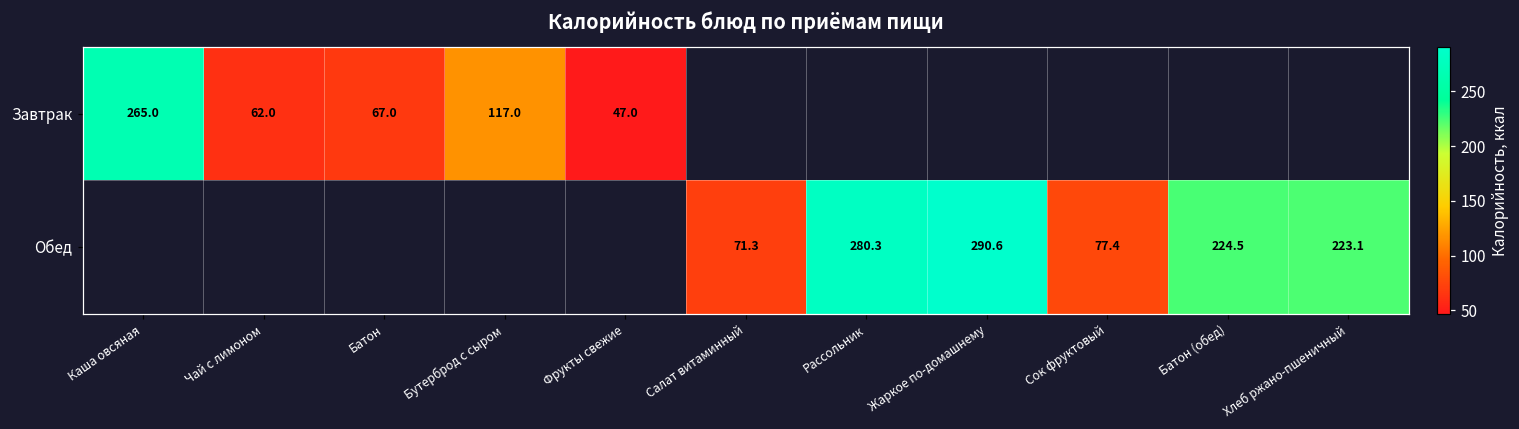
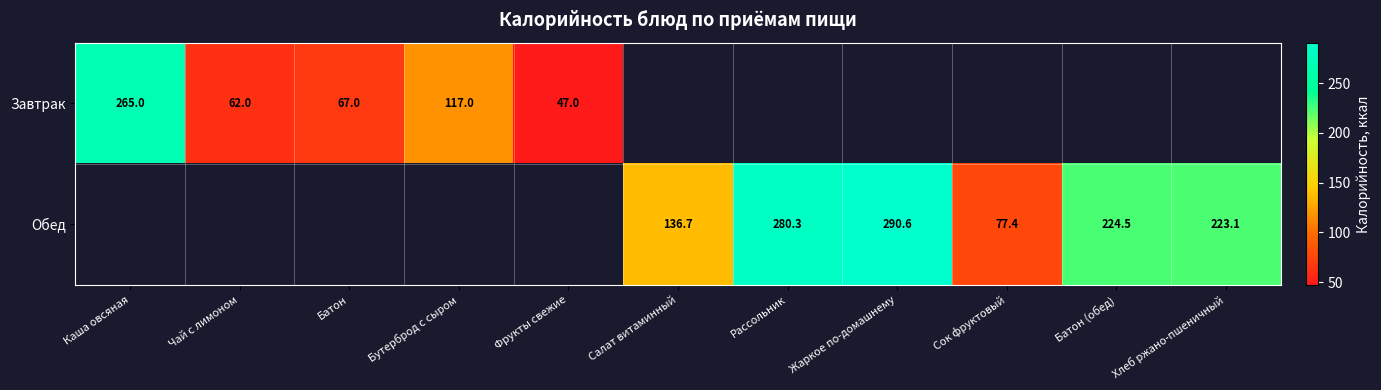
  {
    "Завтрак": {
      "Каша овсяная": 265.0,
      "Чай с лимоном": 62.0,
      "Батон": 67.0,
      "Бутерброд с сыром": 117.0,
      "Фрукты свежие": 47.0
    },
    "Обед": {
-     "Салат витаминный": 71.3,
+     "Салат витаминный": 136.7,
      "Рассольник": 280.3,
      "Жаркое по-домашнему": 290.6,
      "Сок фруктовый": 77.4,
      "Батон (обед)": 224.5,
      "Хлеб ржано-пшеничный": 223.1
    }
  }
